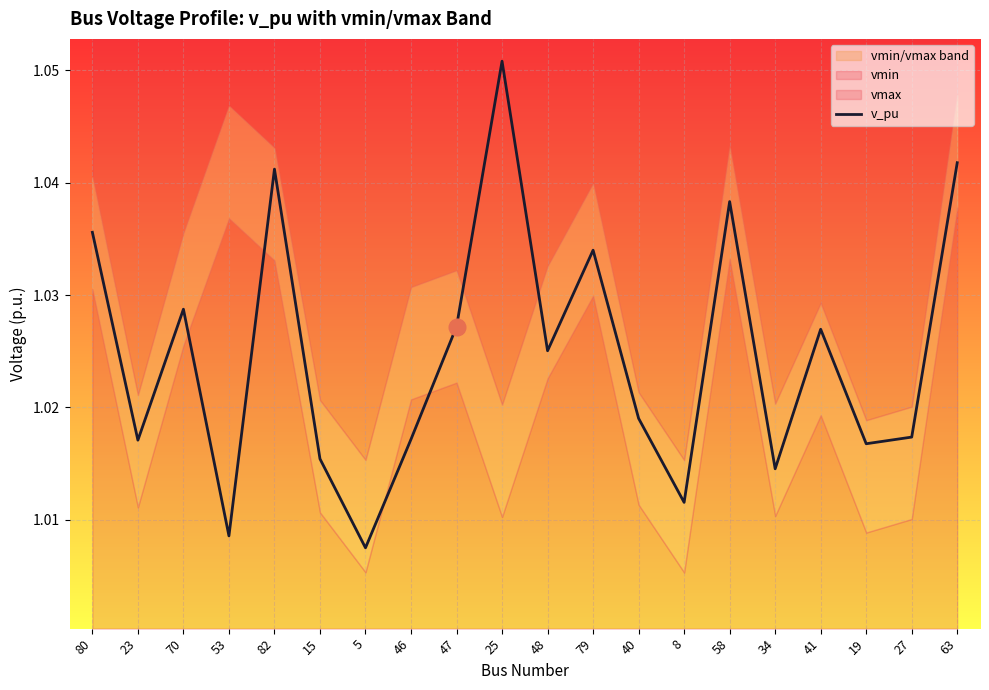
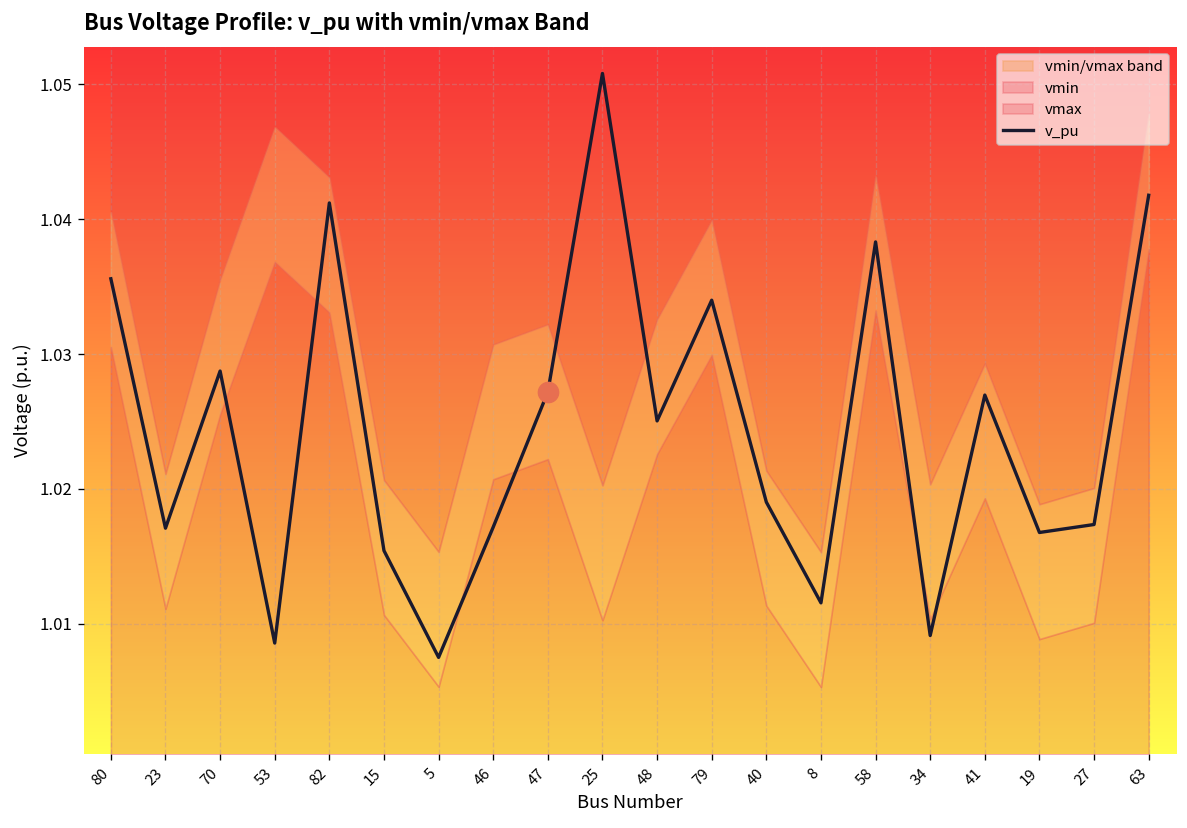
  {
    "v_pu": {
      "80": 1.0356,
      "23": 1.0171,
      "70": 1.0287,
      "53": 1.0086,
      "82": 1.0412,
      "15": 1.0154,
      "5": 1.0075,
      "46": 1.0172,
      "25": 1.0508,
      "48": 1.0250,
      "79": 1.0340,
      "40": 1.0190,
      "8": 1.0115,
      "58": 1.0383,
-     "34": 1.0145,
+     "34": 1.0091,
      "41": 1.0270,
      "19": 1.0168,
      "27": 1.0174,
      "63": 1.0418
    }
  }
